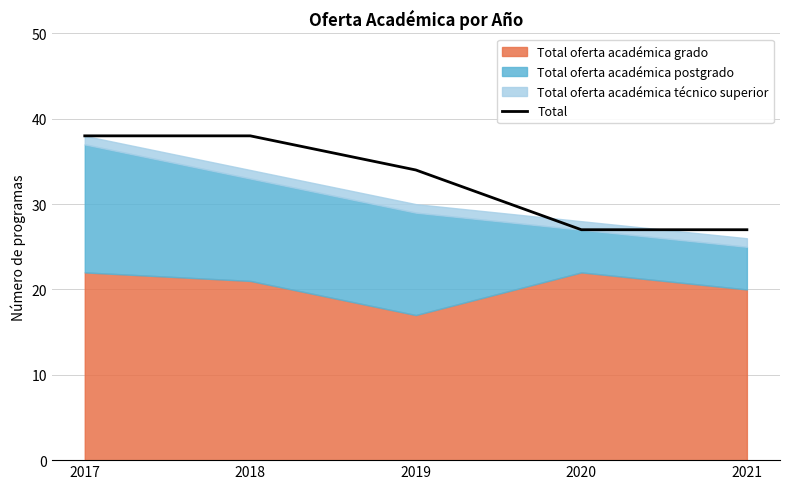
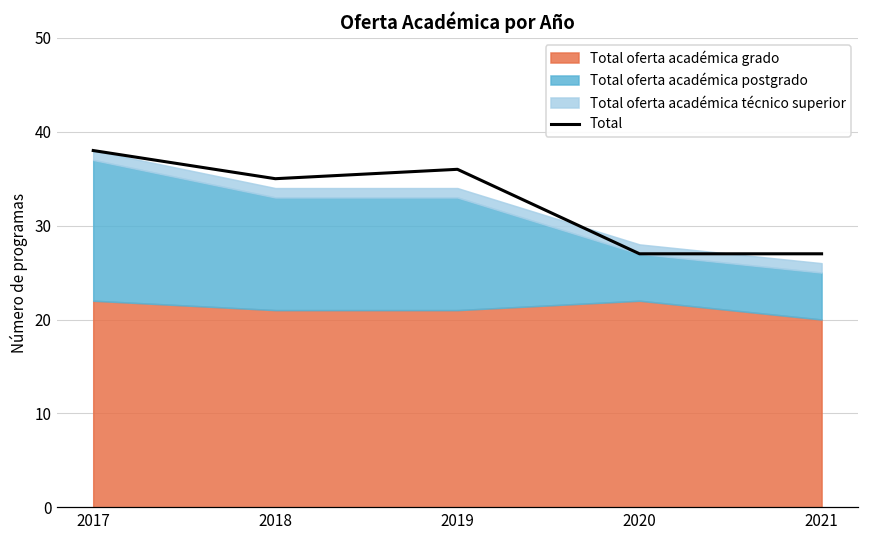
  {
    "Total oferta académica grado": {
      "2017": 22,
      "2018": 21,
-     "2019": 17,
+     "2019": 21,
      "2020": 22,
      "2021": 20
    },
    "Total": {
-     "2018": 38,
-     "2019": 34,
+     "2018": 35,
+     "2019": 36,
      "2021": 27
    },
    "Total oferta académica postgrado": {
      "2017": 15,
      "2018": 12,
      "2019": 12,
      "2021": 5
    },
    "Total oferta académica técnico superior": {
      "2018": 1,
      "2019": 1,
      "2020": 1,
      "2021": 1
    }
  }
